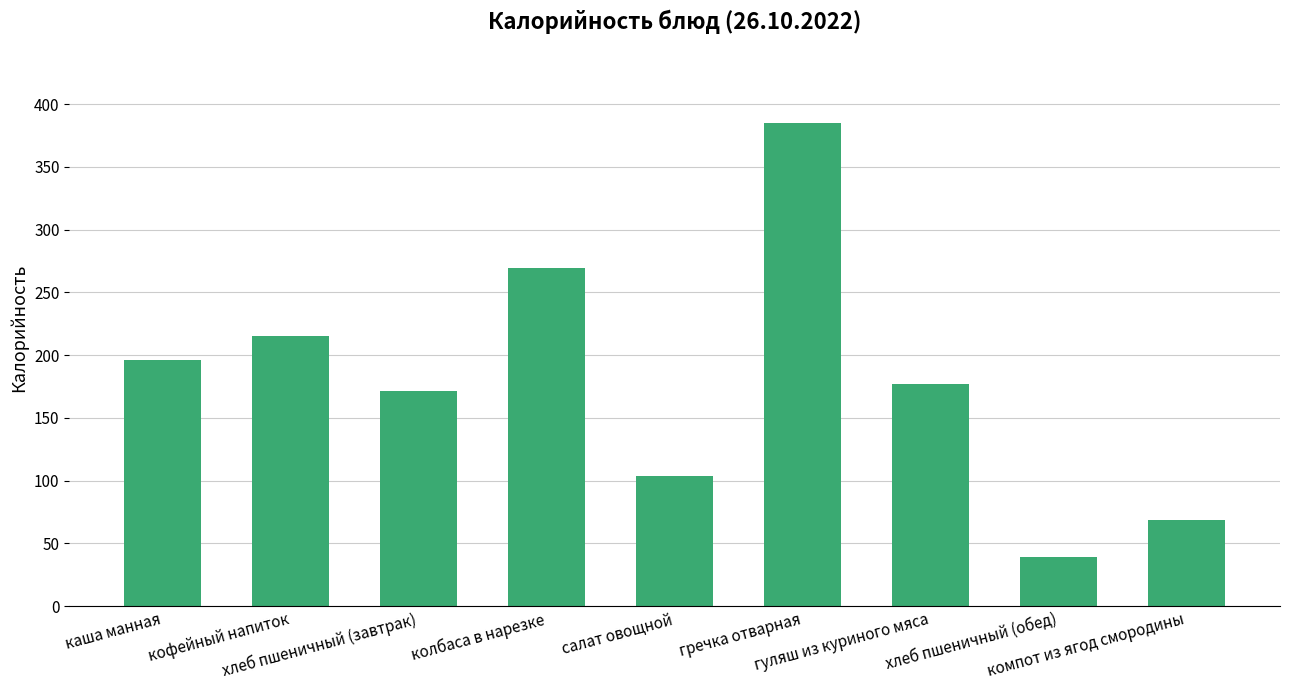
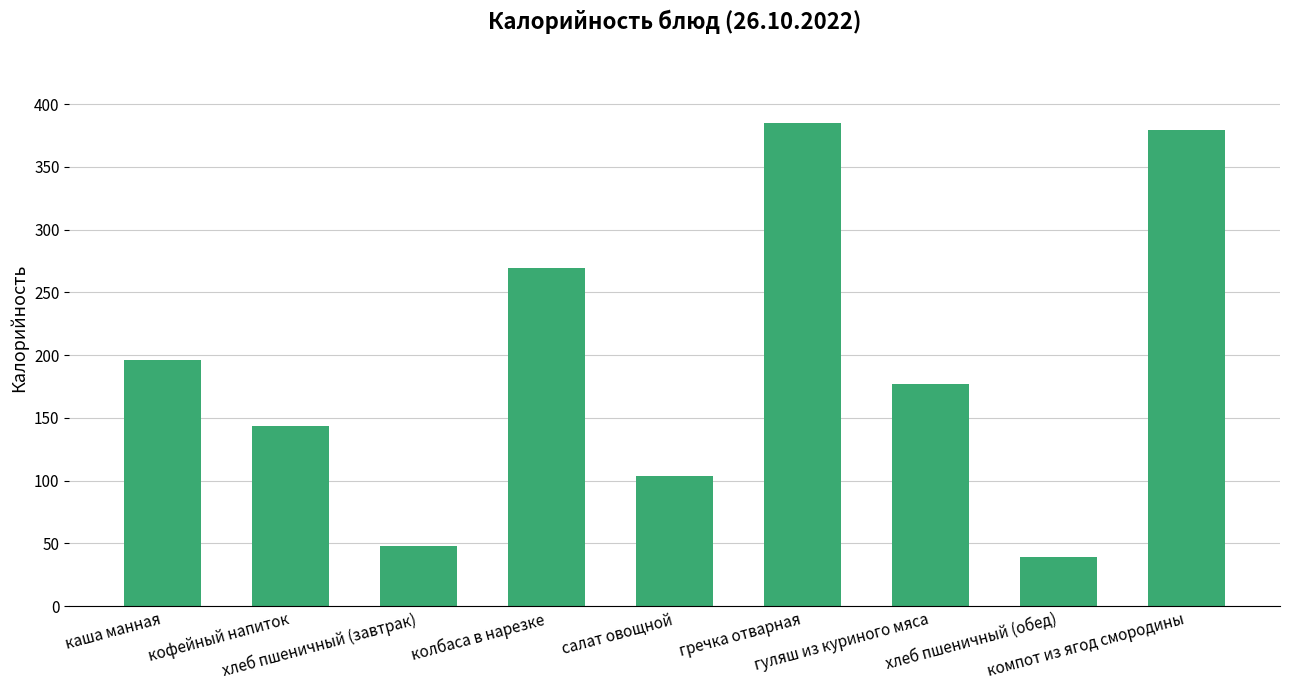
  {
    "каша манная": 196,
-   "кофейный напиток": 215,
-   "хлеб пшеничный (завтрак)": 172,
+   "кофейный напиток": 144,
+   "хлеб пшеничный (завтрак)": 48,
    "колбаса в нарезке": 270,
    "салат овощной": 104,
    "гречка отварная": 385,
    "гуляш из куриного мяса": 177,
    "хлеб пшеничный (обед)": 39,
-   "компот из ягод смородины": 69
+   "компот из ягод смородины": 379
  }
